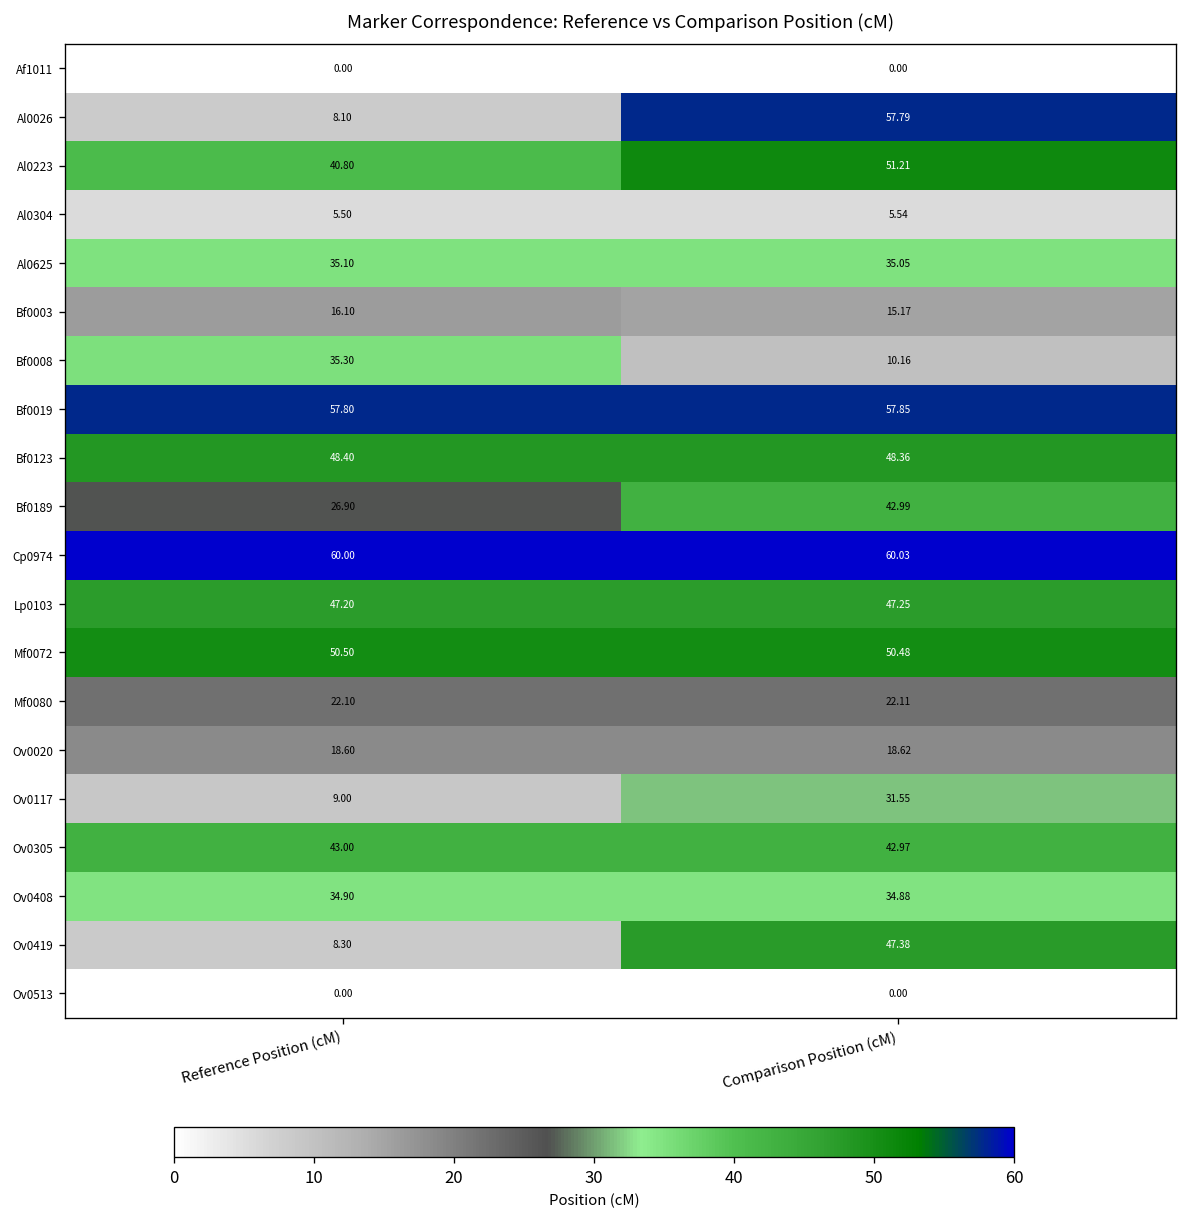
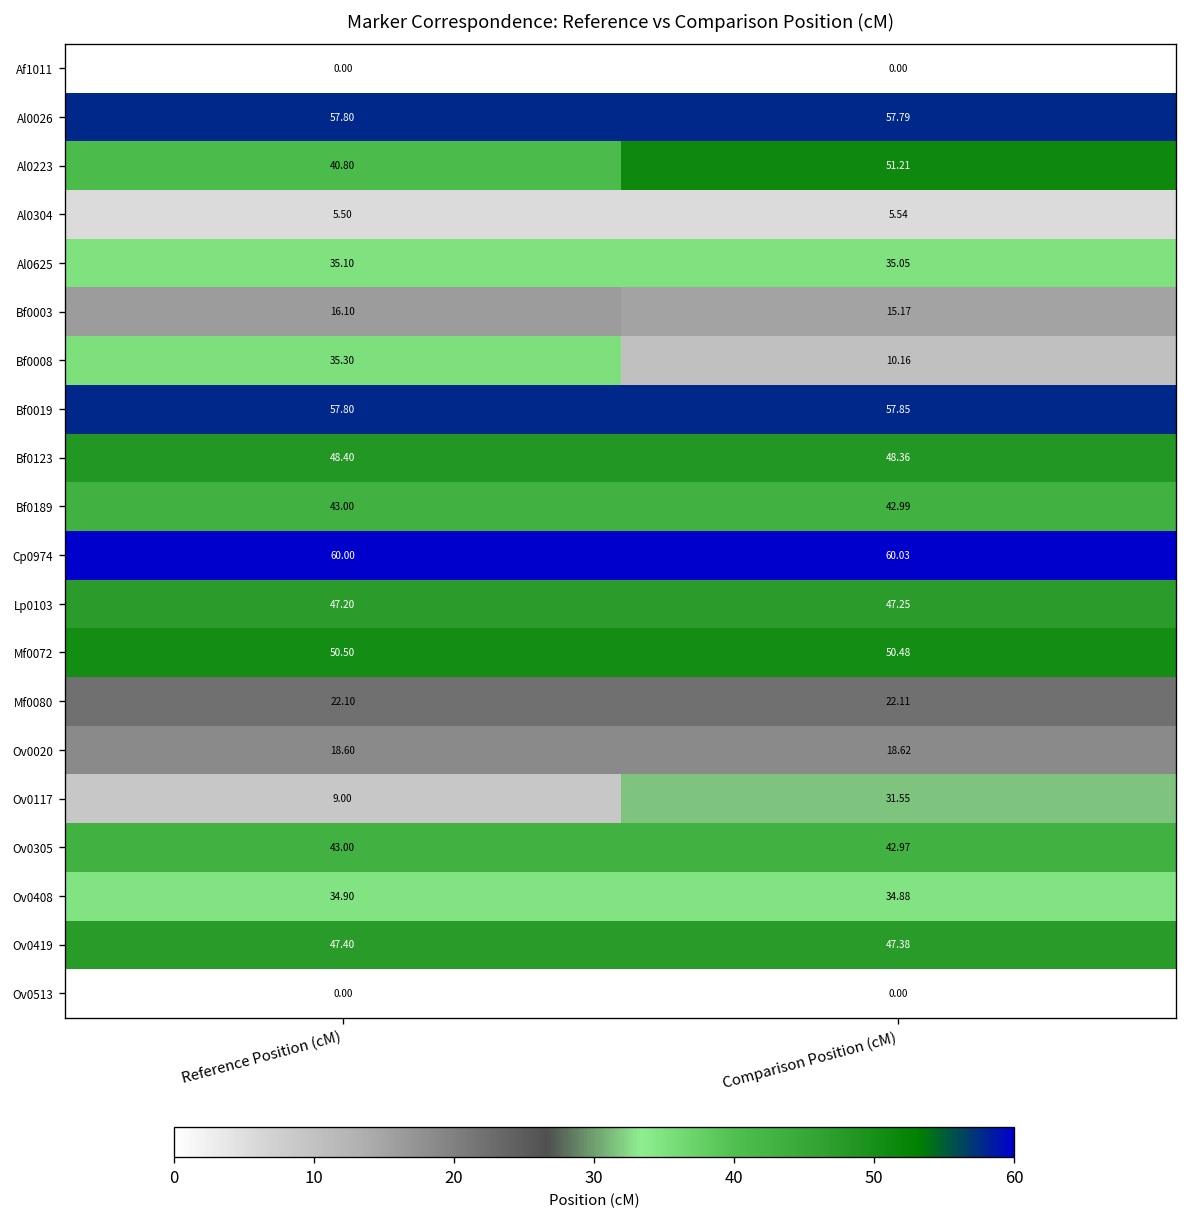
  {
    "Af1011": {
      "Reference Position (cM)": 0.00,
      "Comparison Position (cM)": 0.00
    },
    "Al0026": {
-     "Reference Position (cM)": 8.10,
+     "Reference Position (cM)": 57.80,
      "Comparison Position (cM)": 57.79
    },
    "Al0223": {
      "Reference Position (cM)": 40.80,
      "Comparison Position (cM)": 51.21
    },
    "Al0304": {
      "Reference Position (cM)": 5.50,
      "Comparison Position (cM)": 5.54
    },
    "Al0625": {
      "Reference Position (cM)": 35.10,
      "Comparison Position (cM)": 35.05
    },
    "Bf0003": {
      "Reference Position (cM)": 16.10,
      "Comparison Position (cM)": 15.17
    },
    "Bf0008": {
      "Reference Position (cM)": 35.30,
      "Comparison Position (cM)": 10.16
    },
    "Bf0019": {
      "Reference Position (cM)": 57.80,
      "Comparison Position (cM)": 57.85
    },
    "Bf0123": {
      "Reference Position (cM)": 48.40,
      "Comparison Position (cM)": 48.36
    },
    "Bf0189": {
-     "Reference Position (cM)": 26.90,
+     "Reference Position (cM)": 43.00,
      "Comparison Position (cM)": 42.99
    },
    "Cp0974": {
      "Reference Position (cM)": 60.00,
      "Comparison Position (cM)": 60.03
    },
    "Lp0103": {
      "Reference Position (cM)": 47.20,
      "Comparison Position (cM)": 47.25
    },
    "Mf0072": {
      "Reference Position (cM)": 50.50,
      "Comparison Position (cM)": 50.48
    },
    "Mf0080": {
      "Reference Position (cM)": 22.10,
      "Comparison Position (cM)": 22.11
    },
    "Ov0020": {
      "Reference Position (cM)": 18.60,
      "Comparison Position (cM)": 18.62
    },
    "Ov0117": {
      "Reference Position (cM)": 9.00,
      "Comparison Position (cM)": 31.55
    },
    "Ov0305": {
      "Reference Position (cM)": 43.00,
      "Comparison Position (cM)": 42.97
    },
    "Ov0408": {
      "Reference Position (cM)": 34.90,
      "Comparison Position (cM)": 34.88
    },
    "Ov0419": {
-     "Reference Position (cM)": 8.30,
+     "Reference Position (cM)": 47.40,
      "Comparison Position (cM)": 47.38
    },
    "Ov0513": {
      "Reference Position (cM)": 0.00,
      "Comparison Position (cM)": 0.00
    }
  }
